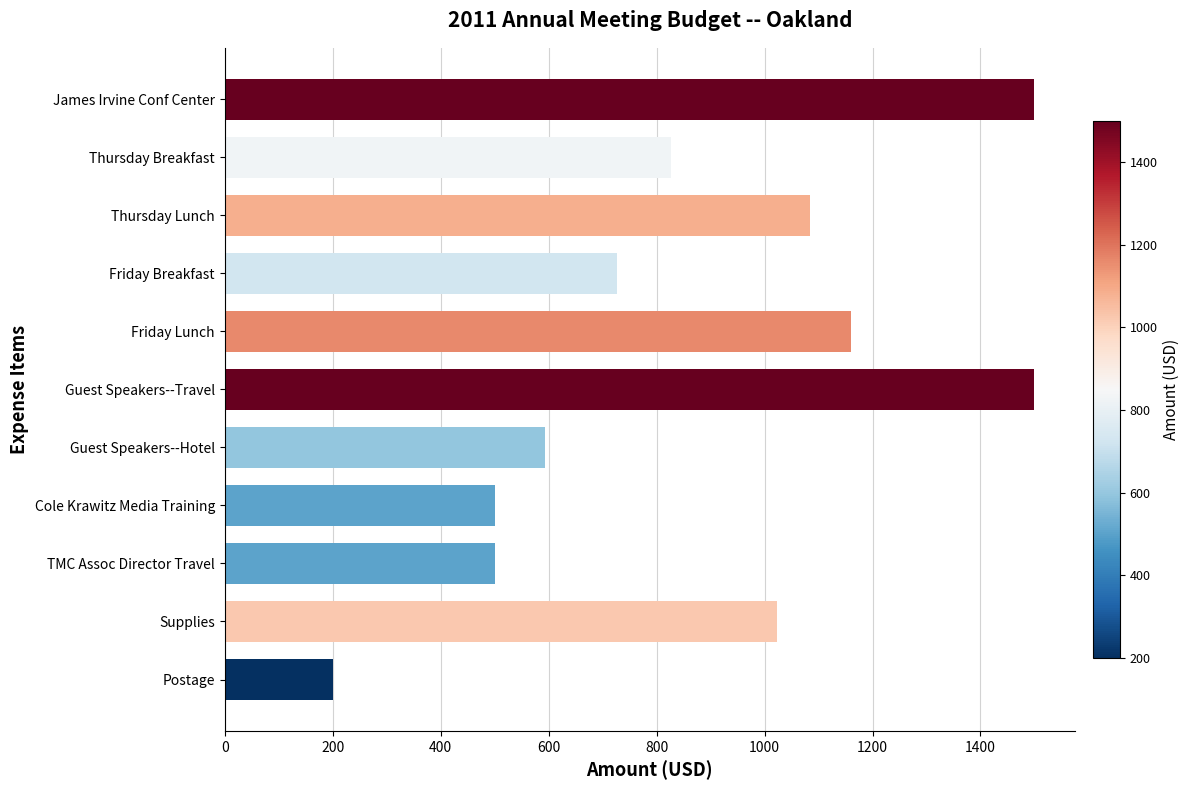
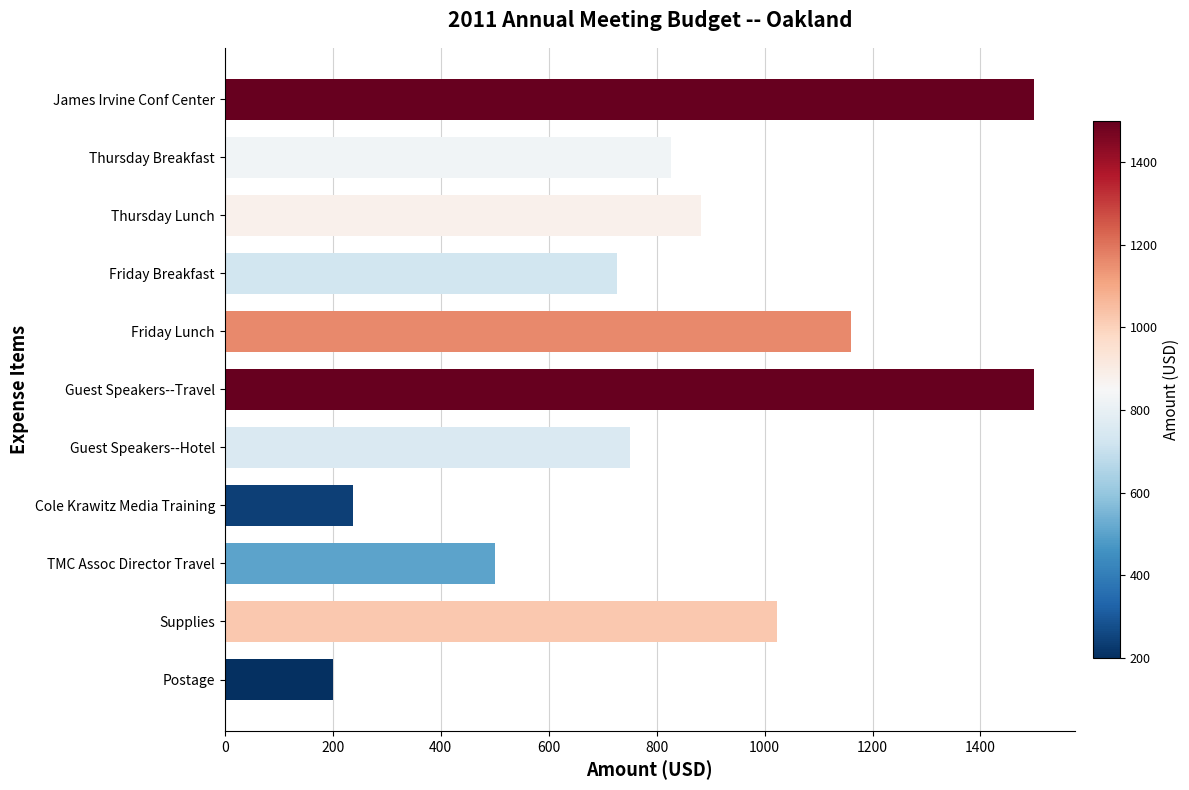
  {
    "James Irvine Conf Center": 1500,
    "Thursday Breakfast": 830,
-   "Thursday Lunch": 1090,
+   "Thursday Lunch": 880,
    "Friday Breakfast": 730,
    "Friday Lunch": 1160,
    "Guest Speakers--Travel": 1500,
-   "Guest Speakers--Hotel": 590,
-   "Cole Krawitz Media Training": 500,
+   "Guest Speakers--Hotel": 750,
+   "Cole Krawitz Media Training": 240,
    "TMC Assoc Director Travel": 500,
    "Supplies": 1020,
    "Postage": 200
  }
